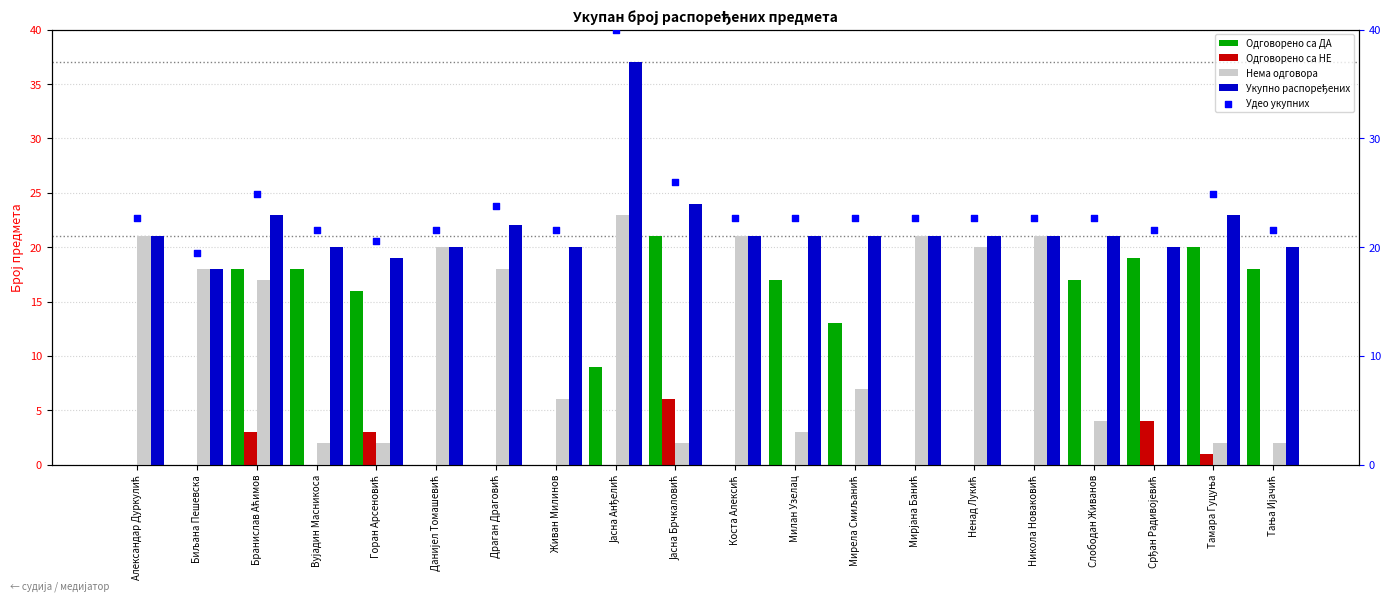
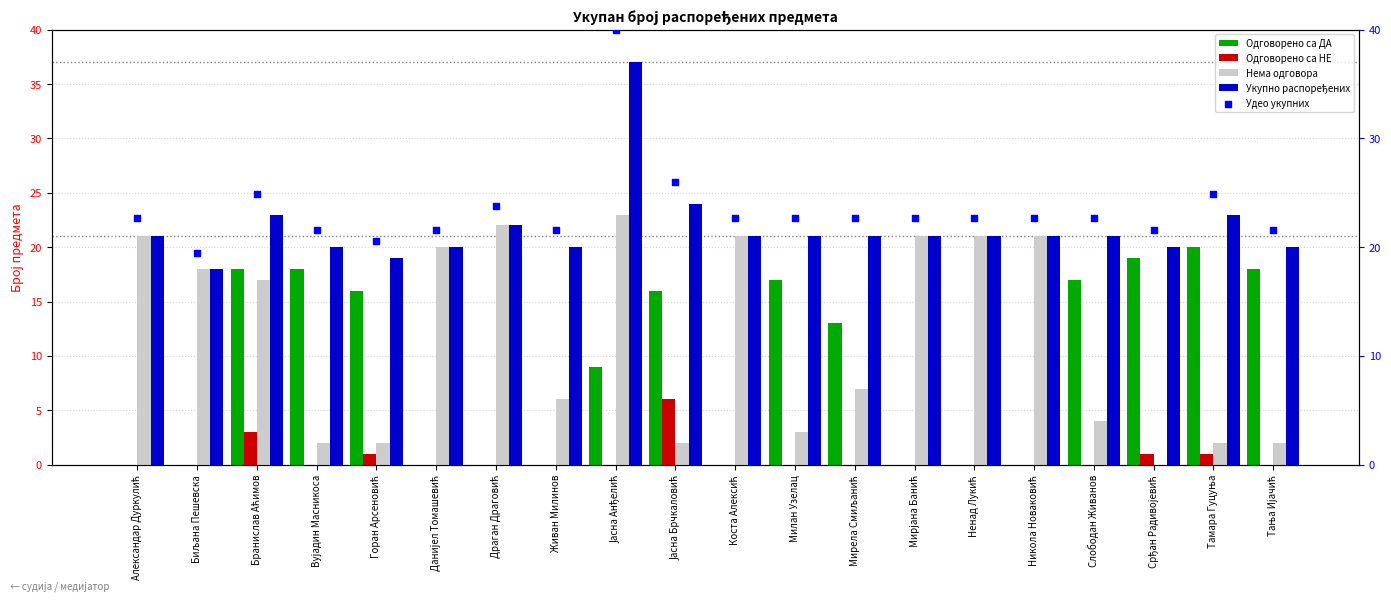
  {
    "Одговорено са ДА": {
      "Александар Дуркулић": 0,
      "Биљана Пешевска": 0,
      "Бранислав Аћимов": 18,
      "Вујадин Масникоса": 18,
      "Горан Арсеновић": 16,
      "Данијел Томашевић": 0,
      "Драган Драговић": 0,
      "Живан Милинов": 0,
      "Јасна Анђелић": 9,
-     "Јасна Брчкаловић": 21,
+     "Јасна Брчкаловић": 16,
      "Коста Алексић": 0,
      "Милан Узелац": 17,
      "Мирела Смиљанић": 13,
      "Мирјана Банић": 0,
      "Ненад Лукић": 0,
      "Никола Новаковић": 0,
      "Слободан Живанов": 17,
      "Срђан Радивојевић": 19,
      "Тамара Гуцуња": 20,
      "Тања Ијачић": 18
    },
    "Одговорено са НЕ": {
      "Александар Дуркулић": 0,
      "Биљана Пешевска": 0,
      "Бранислав Аћимов": 3,
      "Вујадин Масникоса": 0,
-     "Горан Арсеновић": 3,
+     "Горан Арсеновић": 1,
      "Данијел Томашевић": 0,
      "Драган Драговић": 0,
      "Живан Милинов": 0,
      "Јасна Анђелић": 0,
      "Јасна Брчкаловић": 6,
      "Коста Алексић": 0,
      "Милан Узелац": 0,
      "Мирела Смиљанић": 0,
      "Мирјана Банић": 0,
      "Ненад Лукић": 0,
      "Никола Новаковић": 0,
      "Слободан Живанов": 0,
-     "Срђан Радивојевић": 4,
+     "Срђан Радивојевић": 1,
      "Тамара Гуцуња": 1,
      "Тања Ијачић": 0
    },
    "Нема одговора": {
      "Александар Дуркулић": 21,
      "Биљана Пешевска": 18,
      "Бранислав Аћимов": 17,
      "Вујадин Масникоса": 2,
      "Горан Арсеновић": 2,
      "Данијел Томашевић": 20,
-     "Драган Драговић": 18,
+     "Драган Драговић": 22,
      "Живан Милинов": 6,
      "Јасна Анђелић": 23,
      "Јасна Брчкаловић": 2,
      "Коста Алексић": 21,
      "Милан Узелац": 3,
      "Мирела Смиљанић": 7,
      "Мирјана Банић": 21,
-     "Ненад Лукић": 20,
+     "Ненад Лукић": 21,
      "Никола Новаковић": 21,
      "Слободан Живанов": 4,
      "Срђан Радивојевић": 0,
      "Тамара Гуцуња": 2,
      "Тања Ијачић": 2
    }
  }
